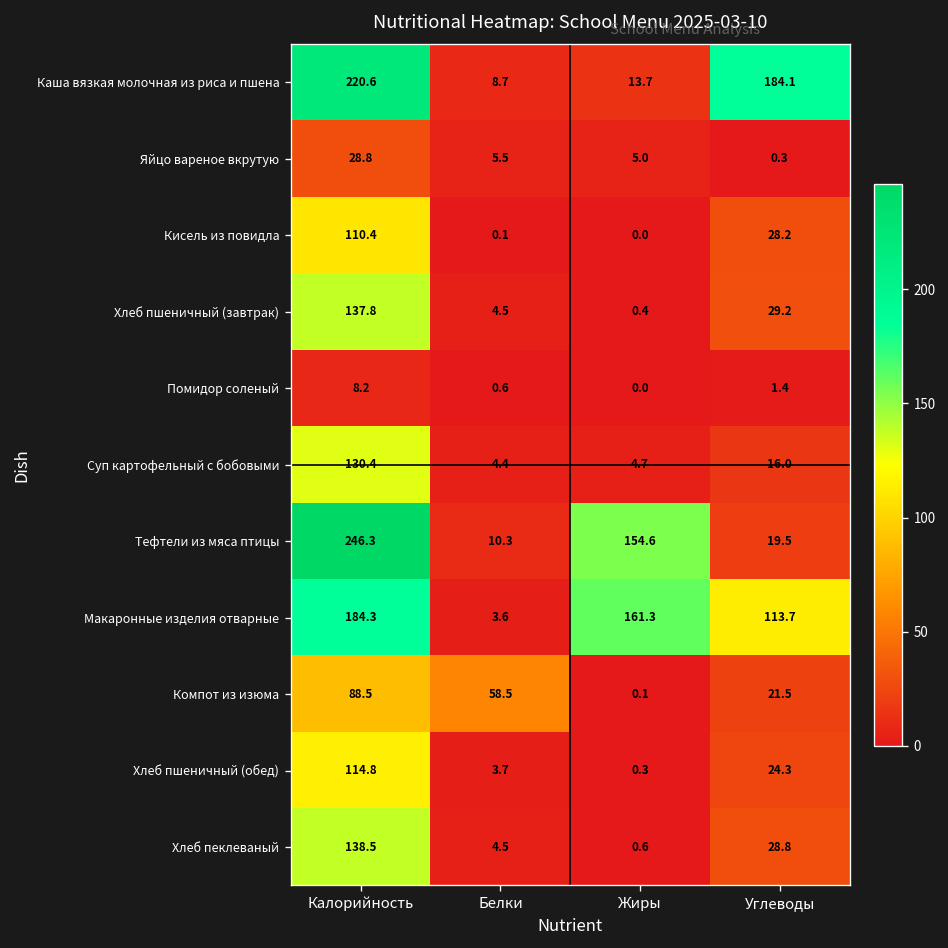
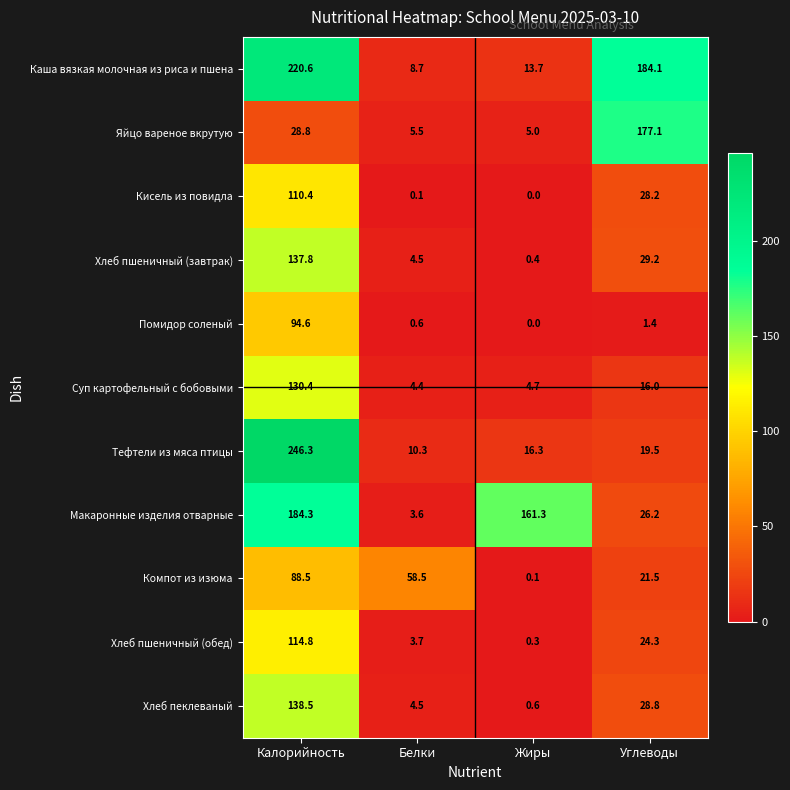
  {
    "Каша вязкая молочная из риса и пшена": {
      "Калорийность": 220.6,
      "Белки": 8.7,
      "Жиры": 13.7,
      "Углеводы": 184.1
    },
    "Яйцо вареное вкрутую": {
      "Калорийность": 28.8,
      "Белки": 5.5,
      "Жиры": 5.0,
-     "Углеводы": 0.3
+     "Углеводы": 177.1
    },
    "Кисель из повидла": {
      "Калорийность": 110.4,
      "Белки": 0.1,
      "Жиры": 0.0,
      "Углеводы": 28.2
    },
    "Хлеб пшеничный (завтрак)": {
      "Калорийность": 137.8,
      "Белки": 4.5,
      "Жиры": 0.4,
      "Углеводы": 29.2
    },
    "Помидор соленый": {
-     "Калорийность": 8.2,
+     "Калорийность": 94.6,
      "Белки": 0.6,
      "Жиры": 0.0,
      "Углеводы": 1.4
    },
    "Суп картофельный с бобовыми": {
      "Калорийность": 130.4,
      "Белки": 4.4,
      "Жиры": 4.7,
      "Углеводы": 16.0
    },
    "Тефтели из мяса птицы": {
      "Калорийность": 246.3,
      "Белки": 10.3,
-     "Жиры": 154.6,
+     "Жиры": 16.3,
      "Углеводы": 19.5
    },
    "Макаронные изделия отварные": {
      "Калорийность": 184.3,
      "Белки": 3.6,
      "Жиры": 161.3,
-     "Углеводы": 113.7
+     "Углеводы": 26.2
    },
    "Компот из изюма": {
      "Калорийность": 88.5,
      "Белки": 58.5,
      "Жиры": 0.1,
      "Углеводы": 21.5
    },
    "Хлеб пшеничный (обед)": {
      "Калорийность": 114.8,
      "Белки": 3.7,
      "Жиры": 0.3,
      "Углеводы": 24.3
    },
    "Хлеб пеклеваный": {
      "Калорийность": 138.5,
      "Белки": 4.5,
      "Жиры": 0.6,
      "Углеводы": 28.8
    }
  }
